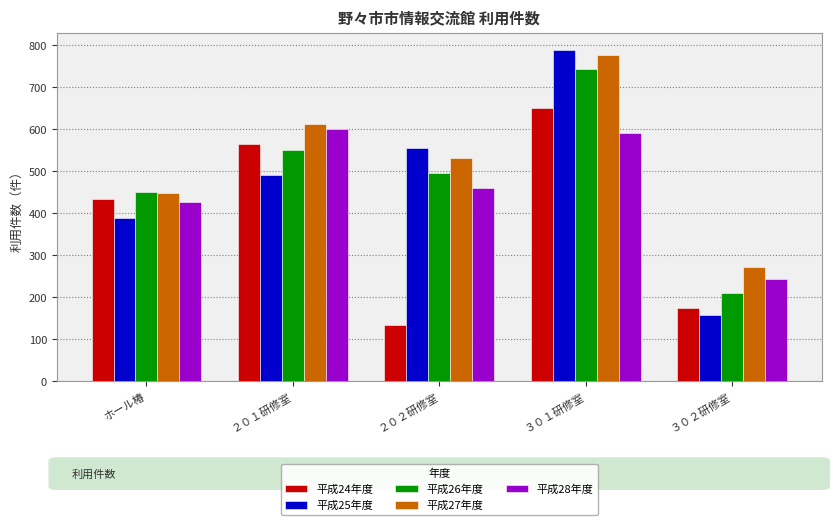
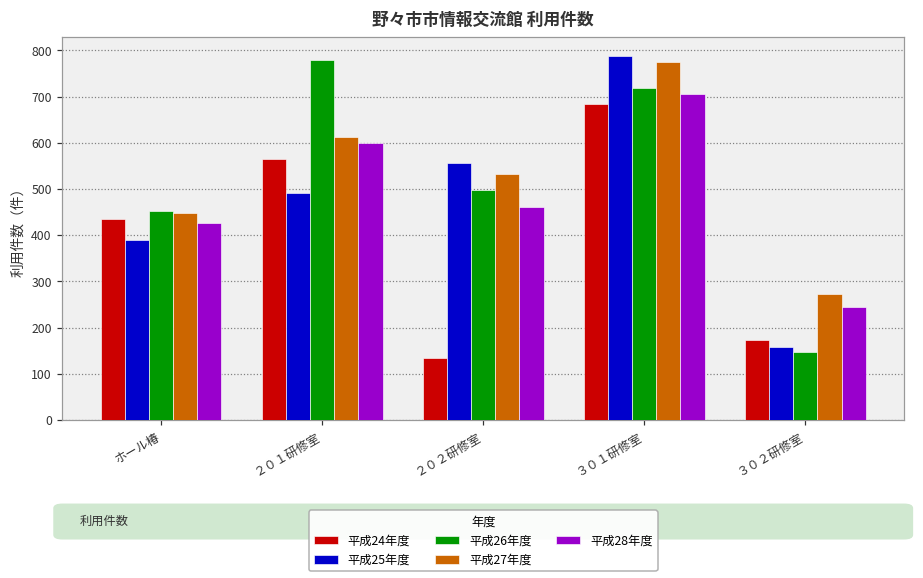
  {
    "平成24年度": {
      "ホール椿": 440,
      "２０１研修室": 570,
      "２０２研修室": 130,
-     "３０１研修室": 650,
+     "３０１研修室": 690,
      "３０２研修室": 170
    },
    "平成25年度": {
      "ホール椿": 390,
      "２０１研修室": 490,
      "２０２研修室": 560,
      "３０１研修室": 790,
      "３０２研修室": 160
    },
    "平成26年度": {
      "ホール椿": 450,
-     "２０１研修室": 550,
+     "２０１研修室": 780,
      "２０２研修室": 500,
-     "３０１研修室": 740,
-     "３０２研修室": 210
+     "３０１研修室": 720,
+     "３０２研修室": 150
    },
    "平成27年度": {
      "ホール椿": 450,
      "２０１研修室": 610,
      "２０２研修室": 530,
      "３０１研修室": 780,
      "３０２研修室": 270
    },
    "平成28年度": {
      "ホール椿": 430,
      "２０１研修室": 600,
      "２０２研修室": 460,
-     "３０１研修室": 590,
+     "３０１研修室": 710,
      "３０２研修室": 250
    }
  }
